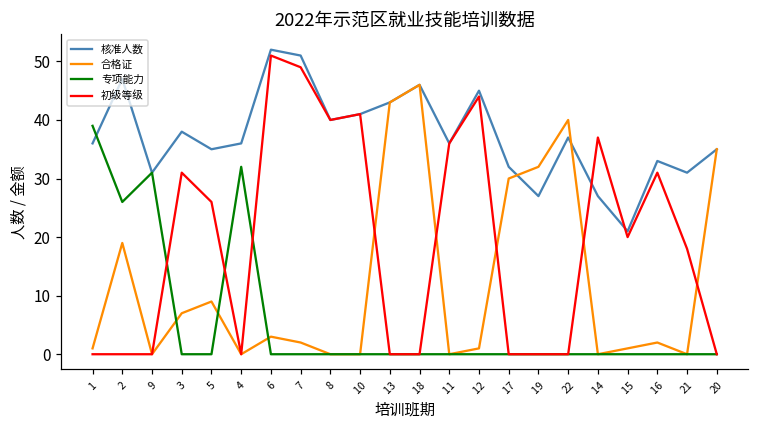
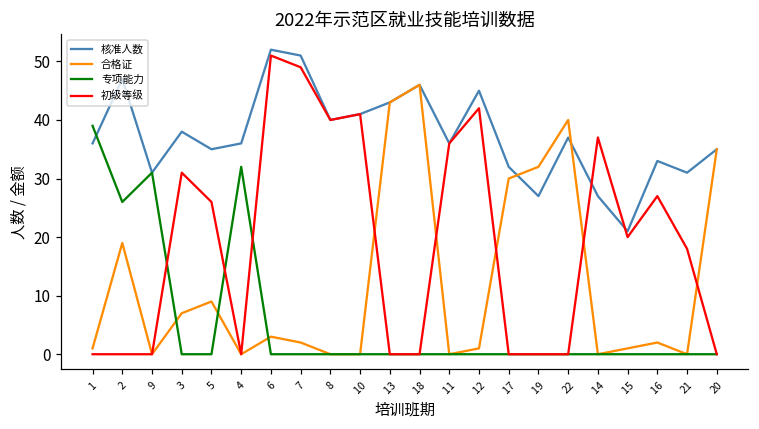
  {
    "核准人数": {
      "1": 36,
      "3": 38,
      "5": 35,
      "4": 36,
      "6": 52,
      "7": 51,
      "12": 45,
      "17": 32,
      "19": 27,
      "22": 37,
      "14": 27,
      "15": 21,
      "16": 33,
      "21": 31
    },
    "合格证": {
      "1": 1,
      "2": 19,
      "3": 7,
      "5": 9,
      "6": 3,
      "7": 2,
      "12": 1,
      "17": 30,
      "19": 32,
      "22": 40,
      "15": 1,
      "16": 2
    },
    "专项能力": {
      "1": 39,
      "2": 26,
      "3": 0,
      "5": 0,
      "4": 32,
      "6": 0,
      "7": 0,
      "12": 0,
      "15": 0,
      "16": 0
    },
    "初级等级": {
      "1": 0,
      "2": 0,
      "3": 31,
      "5": 26,
      "6": 51,
      "7": 49,
-     "12": 44,
+     "12": 42,
      "14": 37,
      "15": 20,
-     "16": 31,
+     "16": 27,
      "21": 18
    }
  }
